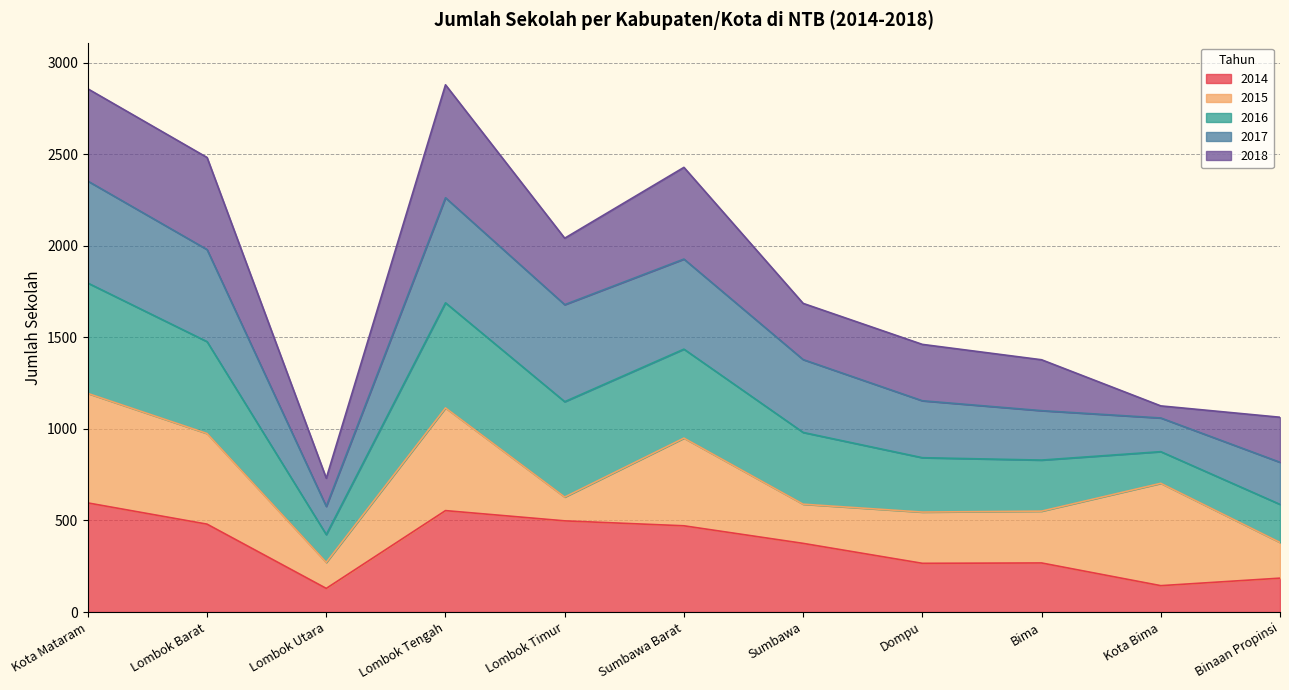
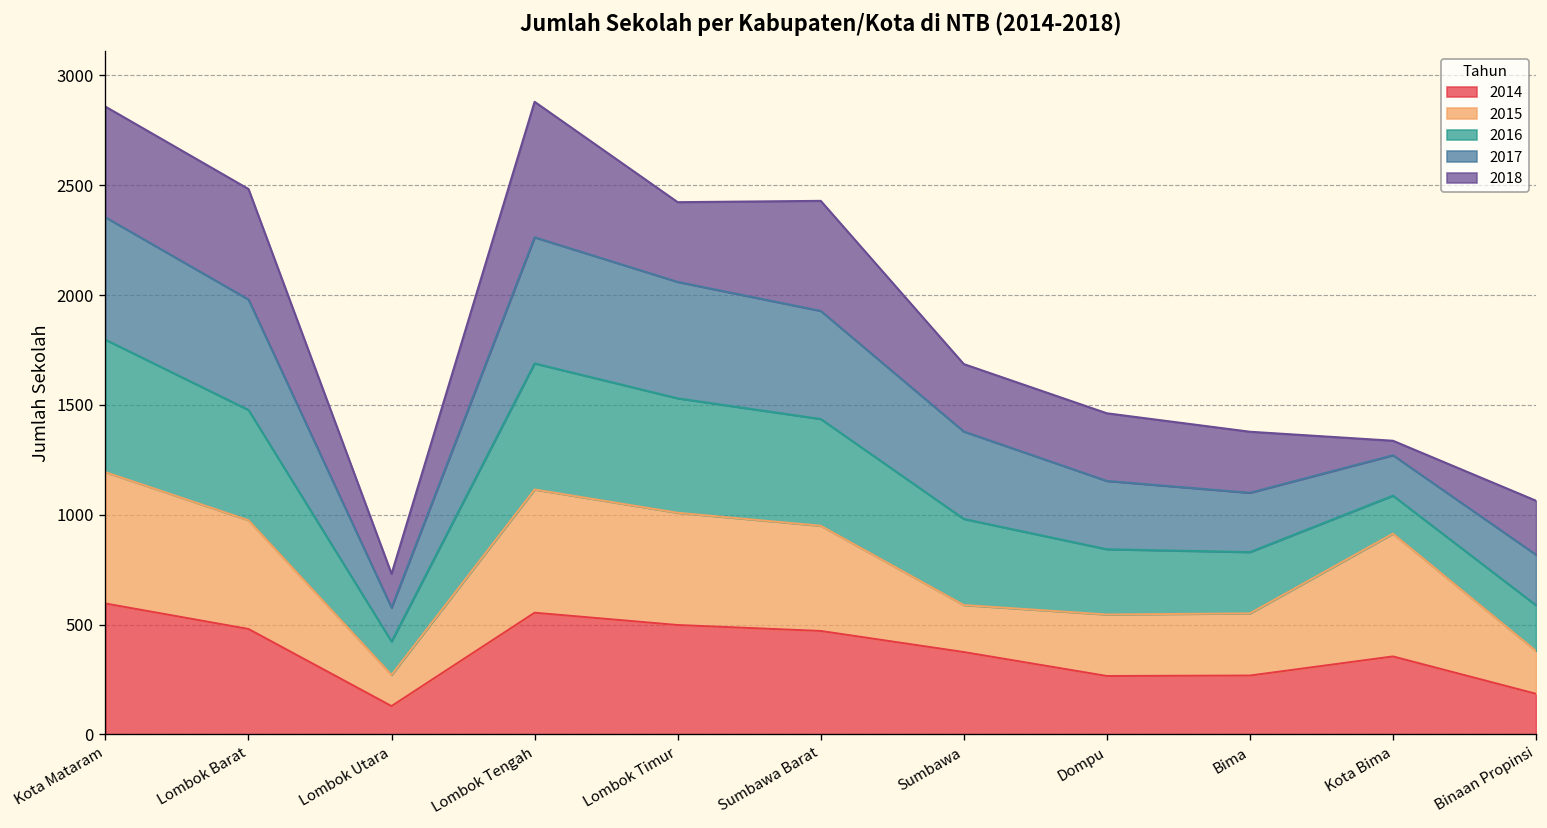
  {
    "2014": {
      "Kota Mataram": 600,
      "Lombok Barat": 480,
      "Lombok Utara": 130,
      "Lombok Tengah": 550,
      "Lombok Timur": 500,
      "Sumbawa Barat": 470,
      "Sumbawa": 380,
      "Dompu": 270,
      "Bima": 270,
-     "Kota Bima": 140,
+     "Kota Bima": 360,
      "Binaan Propinsi": 190
    },
    "2015": {
      "Kota Mataram": 600,
      "Lombok Barat": 500,
      "Lombok Utara": 140,
      "Lombok Tengah": 560,
-     "Lombok Timur": 130,
+     "Lombok Timur": 510,
      "Sumbawa Barat": 480,
      "Sumbawa": 210,
      "Dompu": 280,
      "Bima": 280,
      "Kota Bima": 560,
      "Binaan Propinsi": 200
    },
    "2018": {
      "Kota Mataram": 500,
      "Lombok Barat": 500,
      "Lombok Utara": 150,
      "Lombok Tengah": 620,
      "Lombok Timur": 360,
      "Sumbawa Barat": 500,
      "Sumbawa": 310,
      "Dompu": 310,
      "Bima": 280,
      "Kota Bima": 70,
      "Binaan Propinsi": 250
    }
  }
